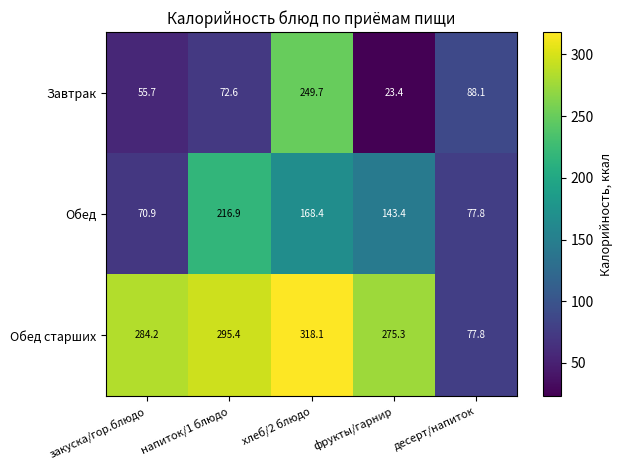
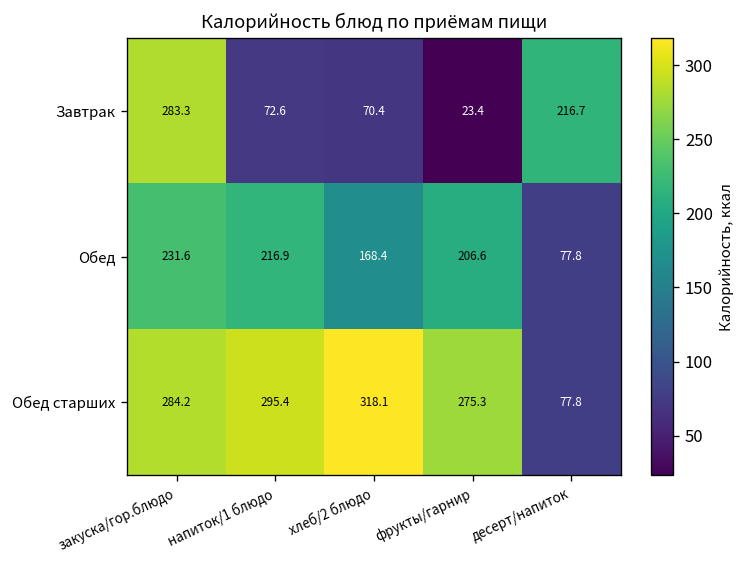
  {
    "Завтрак": {
-     "закуска/гор.блюдо": 55.7,
+     "закуска/гор.блюдо": 283.3,
      "напиток/1 блюдо": 72.6,
-     "хлеб/2 блюдо": 249.7,
+     "хлеб/2 блюдо": 70.4,
      "фрукты/гарнир": 23.4,
-     "десерт/напиток": 88.1
+     "десерт/напиток": 216.7
    },
    "Обед": {
-     "закуска/гор.блюдо": 70.9,
+     "закуска/гор.блюдо": 231.6,
      "напиток/1 блюдо": 216.9,
      "хлеб/2 блюдо": 168.4,
-     "фрукты/гарнир": 143.4,
+     "фрукты/гарнир": 206.6,
      "десерт/напиток": 77.8
    },
    "Обед старших": {
      "закуска/гор.блюдо": 284.2,
      "напиток/1 блюдо": 295.4,
      "хлеб/2 блюдо": 318.1,
      "фрукты/гарнир": 275.3,
      "десерт/напиток": 77.8
    }
  }
